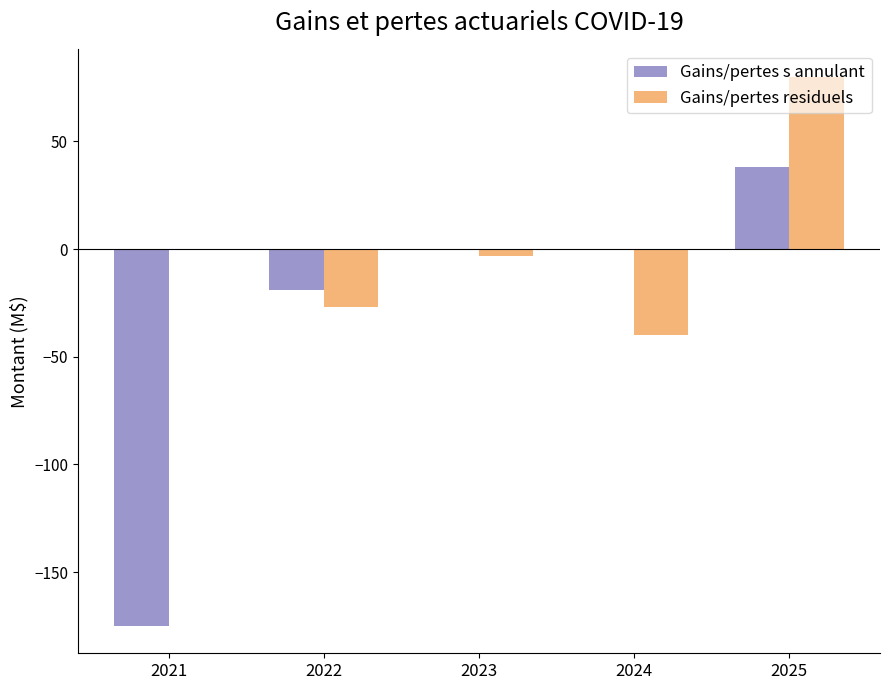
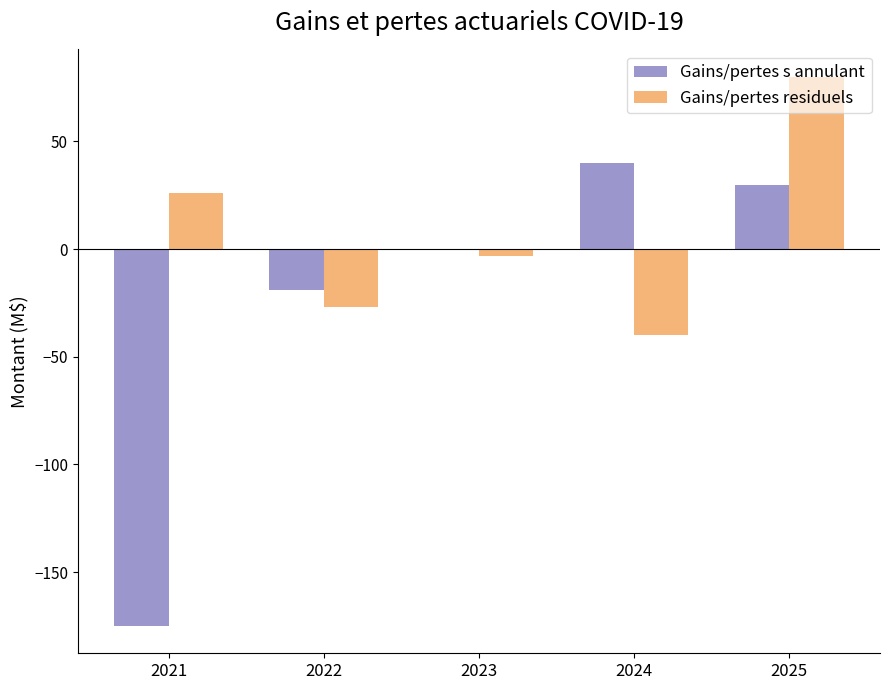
  {
    "Gains/pertes s annulant": {
      "2021": -175,
      "2022": -19,
      "2023": 0,
-     "2024": 0,
-     "2025": 38
+     "2024": 40,
+     "2025": 30
    },
    "Gains/pertes residuels": {
-     "2021": 0,
+     "2021": 26,
      "2022": -27,
      "2023": -3,
      "2024": -40
    }
  }
